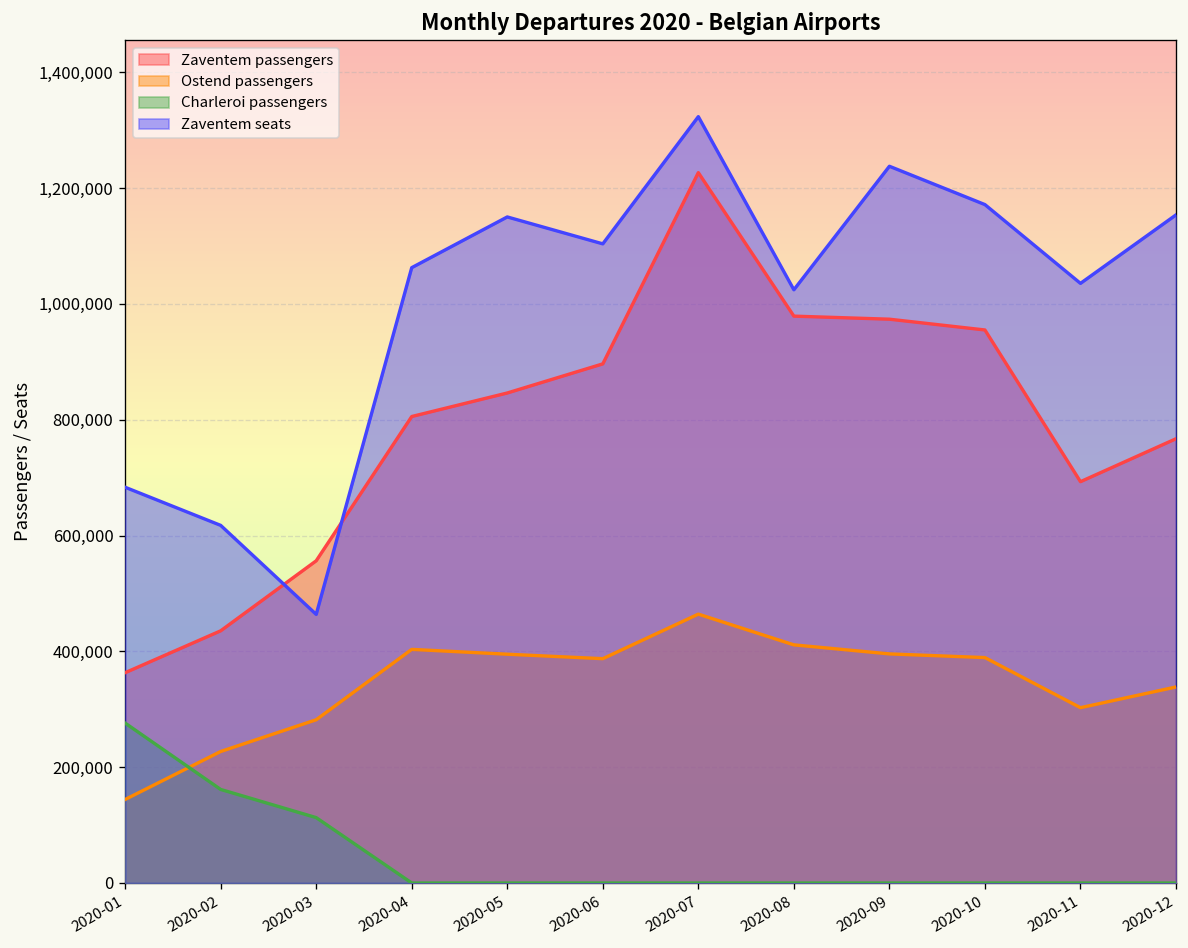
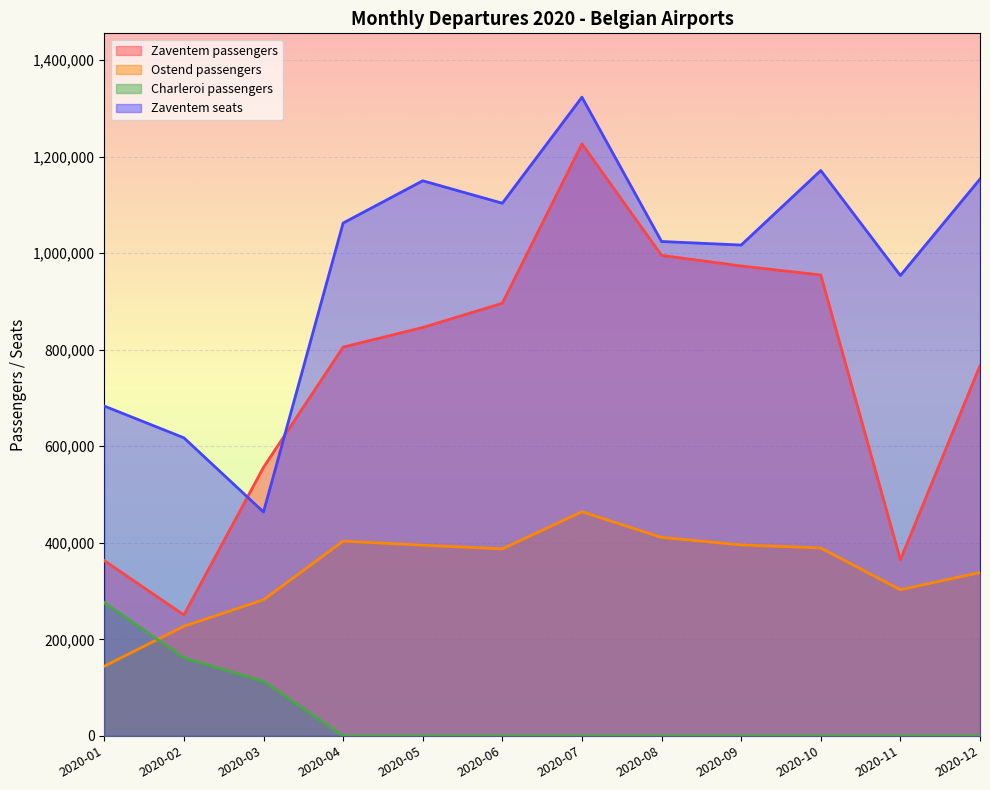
  {
    "Zaventem passengers": {
      "2020-01": "360,000",
-     "2020-02": "440,000",
+     "2020-02": "250,000",
      "2020-03": "560,000",
      "2020-04": "810,000",
      "2020-05": "850,000",
      "2020-06": "900,000",
      "2020-07": "1,230,000",
-     "2020-08": "980,000",
+     "2020-08": "1,000,000",
      "2020-09": "970,000",
      "2020-10": "950,000",
-     "2020-11": "690,000",
+     "2020-11": "360,000",
      "2020-12": "770,000"
    },
    "Ostend passengers": {
      "2020-01": "140,000",
      "2020-02": "230,000",
      "2020-03": "280,000",
      "2020-04": "400,000",
      "2020-05": "400,000",
      "2020-06": "390,000",
      "2020-07": "460,000",
      "2020-08": "410,000",
      "2020-09": "400,000",
      "2020-10": "390,000",
      "2020-11": "300,000",
      "2020-12": "340,000"
    },
    "Charleroi passengers": {
      "2020-01": "280,000",
      "2020-02": "160,000",
      "2020-03": "110,000",
      "2020-04": "0",
      "2020-05": "0",
      "2020-06": "0",
      "2020-07": "0",
      "2020-08": "0",
      "2020-09": "0",
      "2020-10": "0",
      "2020-11": "0",
      "2020-12": "0"
    },
    "Zaventem seats": {
      "2020-01": "680,000",
      "2020-02": "620,000",
      "2020-03": "460,000",
      "2020-04": "1,060,000",
      "2020-05": "1,150,000",
      "2020-06": "1,100,000",
      "2020-07": "1,320,000",
      "2020-08": "1,020,000",
-     "2020-09": "1,240,000",
+     "2020-09": "1,020,000",
      "2020-10": "1,170,000",
-     "2020-11": "1,040,000",
+     "2020-11": "950,000",
      "2020-12": "1,150,000"
    }
  }
